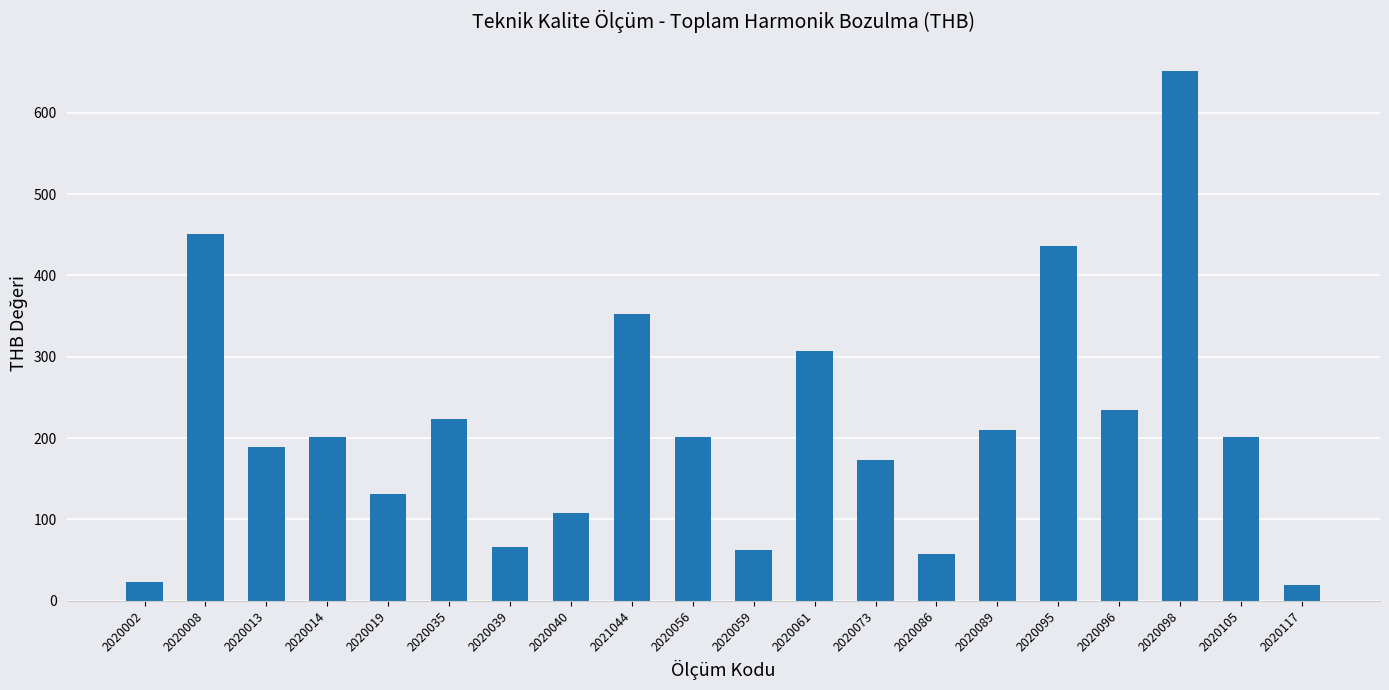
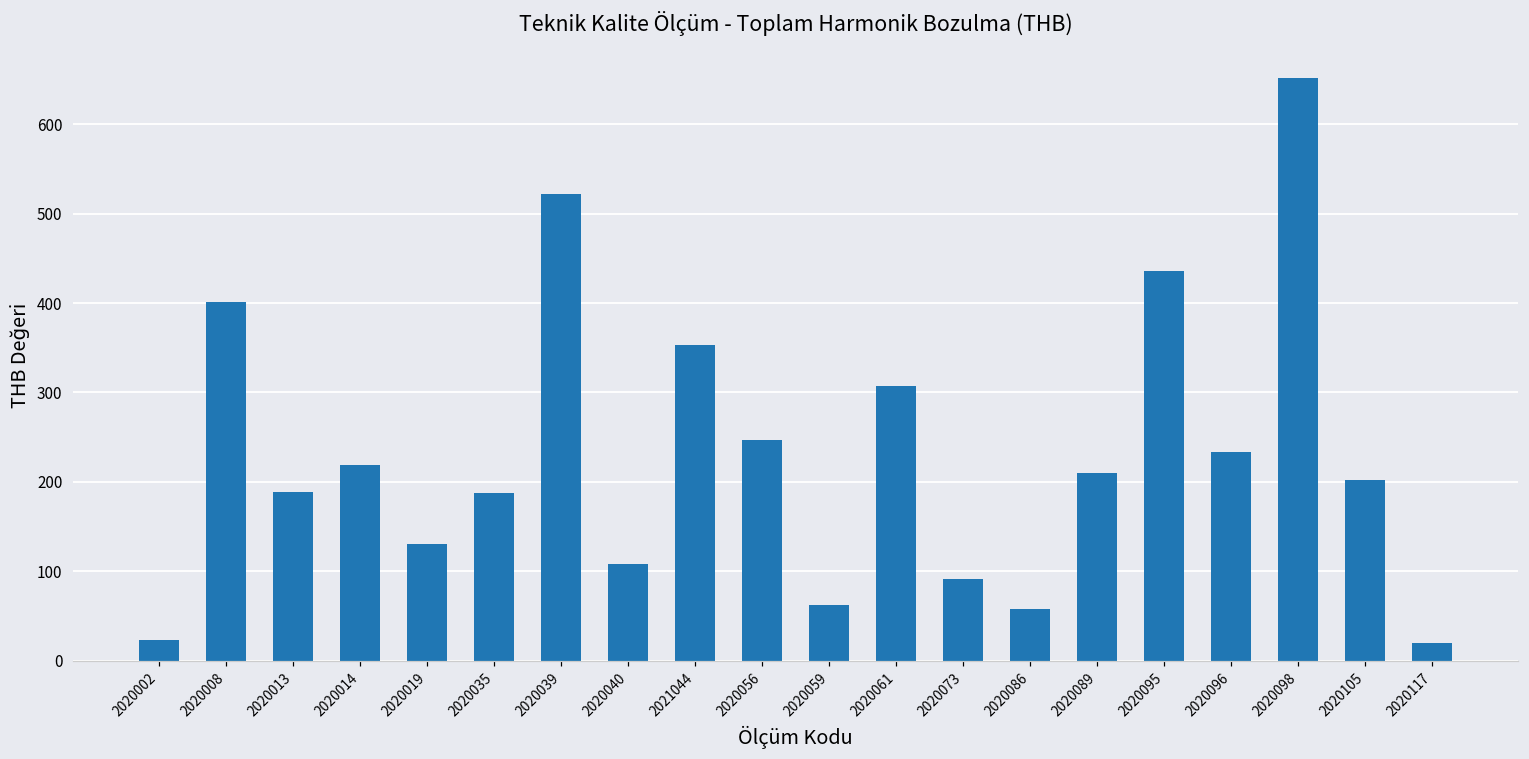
  {
    "2020002": 20,
-   "2020008": 450,
+   "2020008": 400,
    "2020013": 190,
-   "2020014": 200,
+   "2020014": 220,
    "2020019": 130,
-   "2020035": 220,
-   "2020039": 70,
+   "2020035": 190,
+   "2020039": 520,
    "2020040": 110,
    "2021044": 350,
-   "2020056": 200,
+   "2020056": 250,
    "2020059": 60,
    "2020061": 310,
-   "2020073": 170,
+   "2020073": 90,
    "2020086": 60,
    "2020089": 210,
    "2020095": 440,
    "2020096": 230,
    "2020098": 650,
    "2020105": 200,
    "2020117": 20
  }
